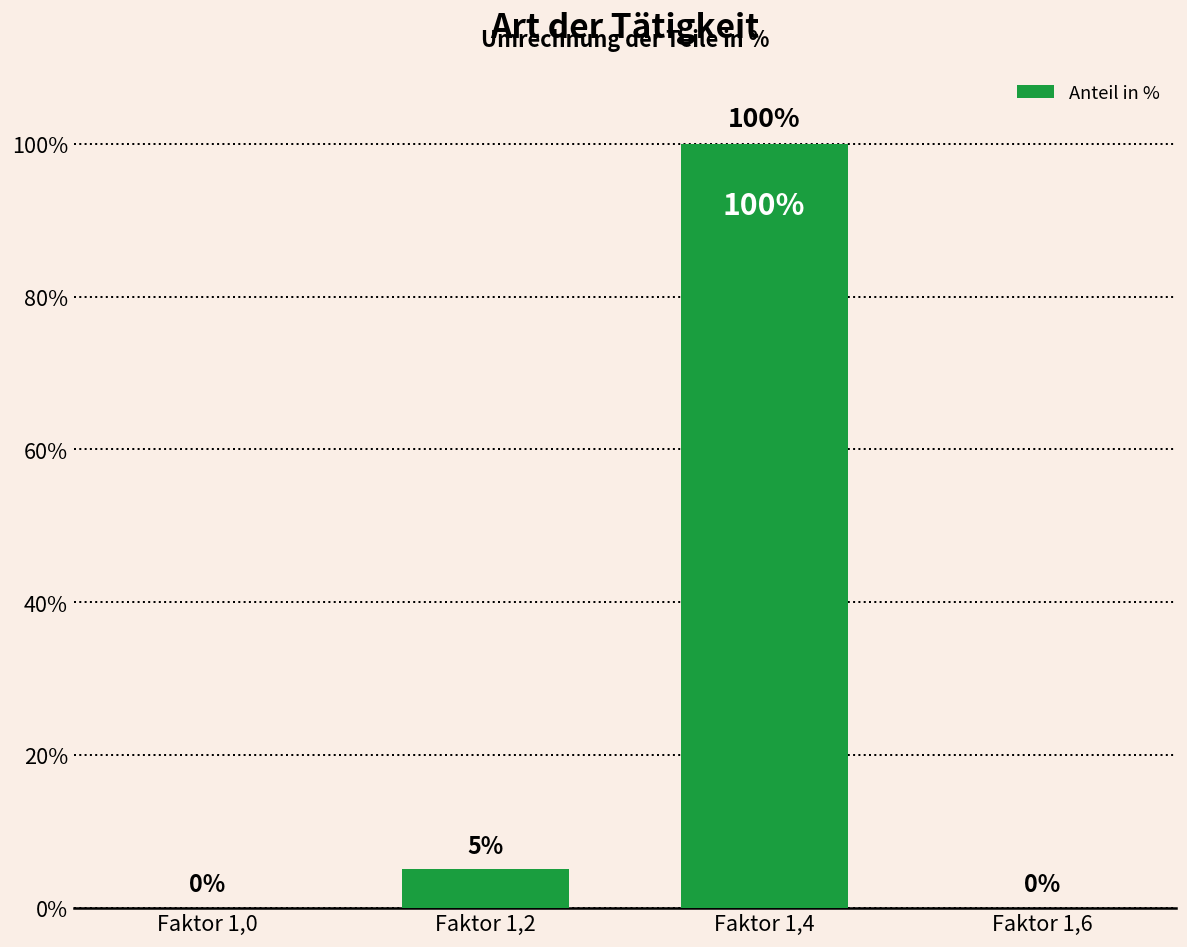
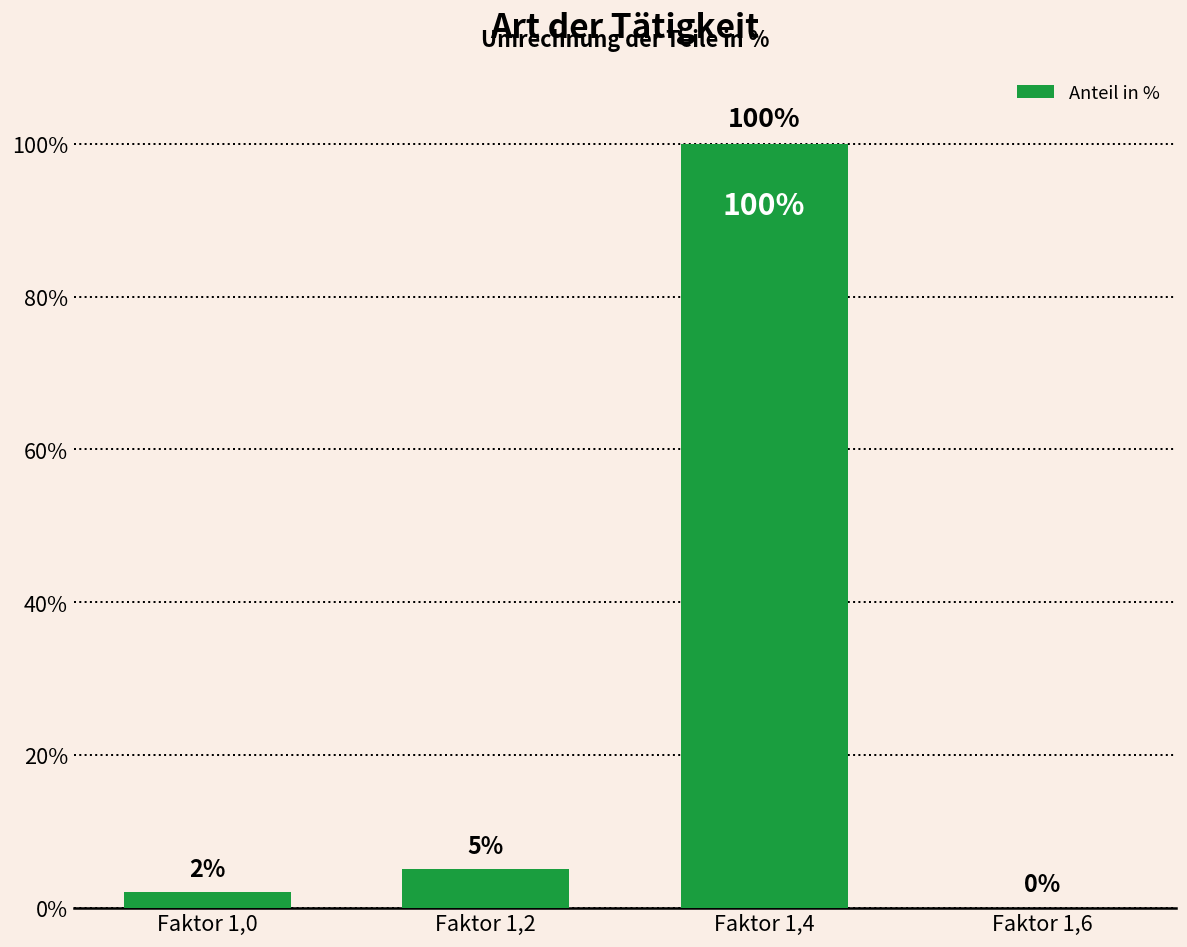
  {
-   "Faktor 1,0": "0%",
+   "Faktor 1,0": "2%",
    "Faktor 1,2": "5%",
    "Faktor 1,4": "100%",
    "Faktor 1,6": "0%"
  }
